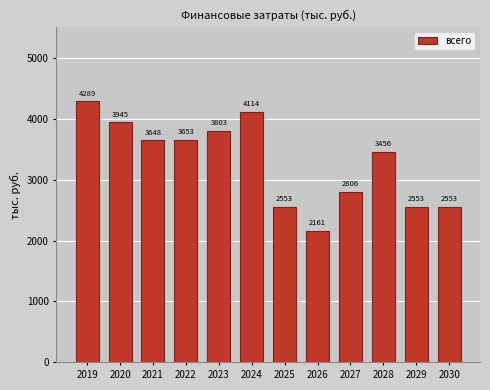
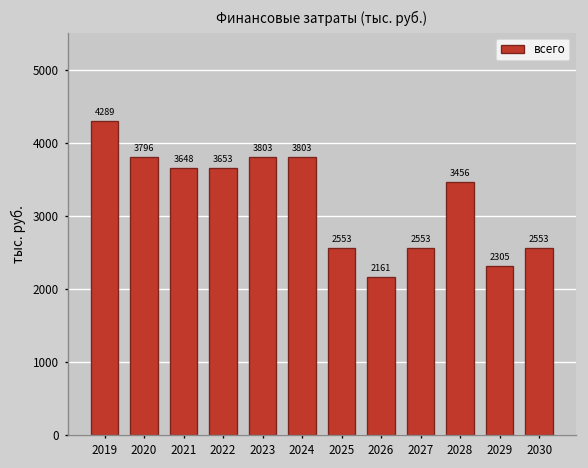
  {
    "2019": 4289,
-   "2020": 3945,
+   "2020": 3796,
    "2021": 3648,
    "2022": 3653,
    "2023": 3803,
-   "2024": 4114,
+   "2024": 3803,
    "2025": 2553,
    "2026": 2161,
-   "2027": 2806,
+   "2027": 2553,
    "2028": 3456,
-   "2029": 2553,
+   "2029": 2305,
    "2030": 2553
  }
